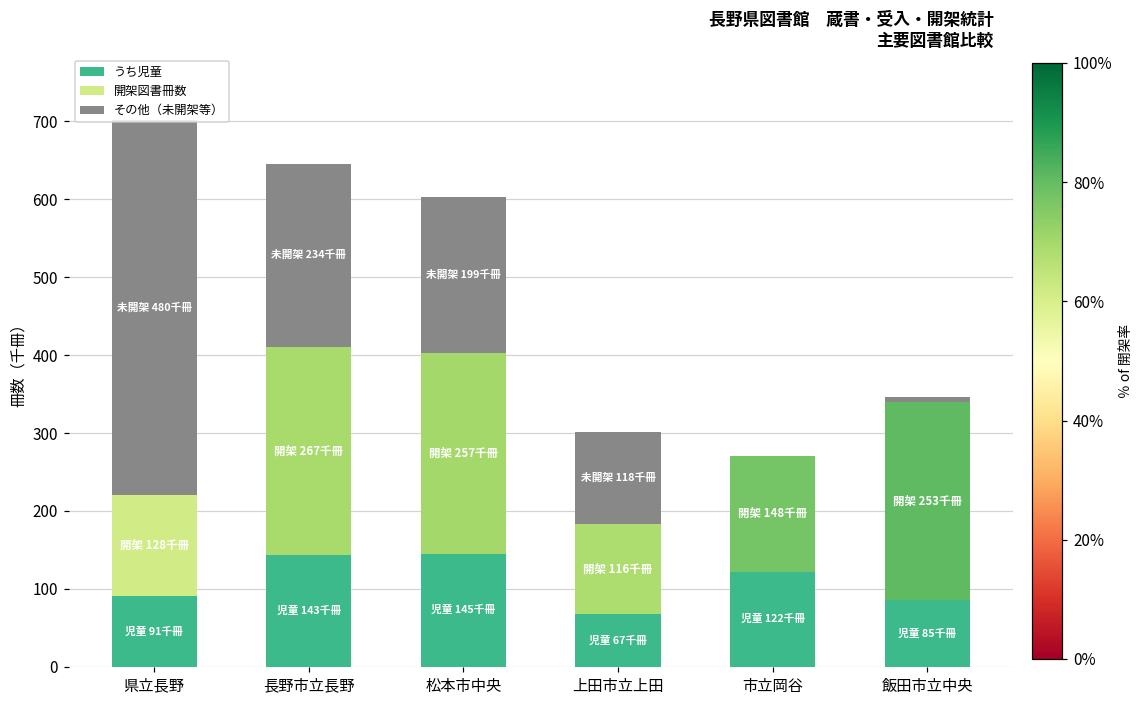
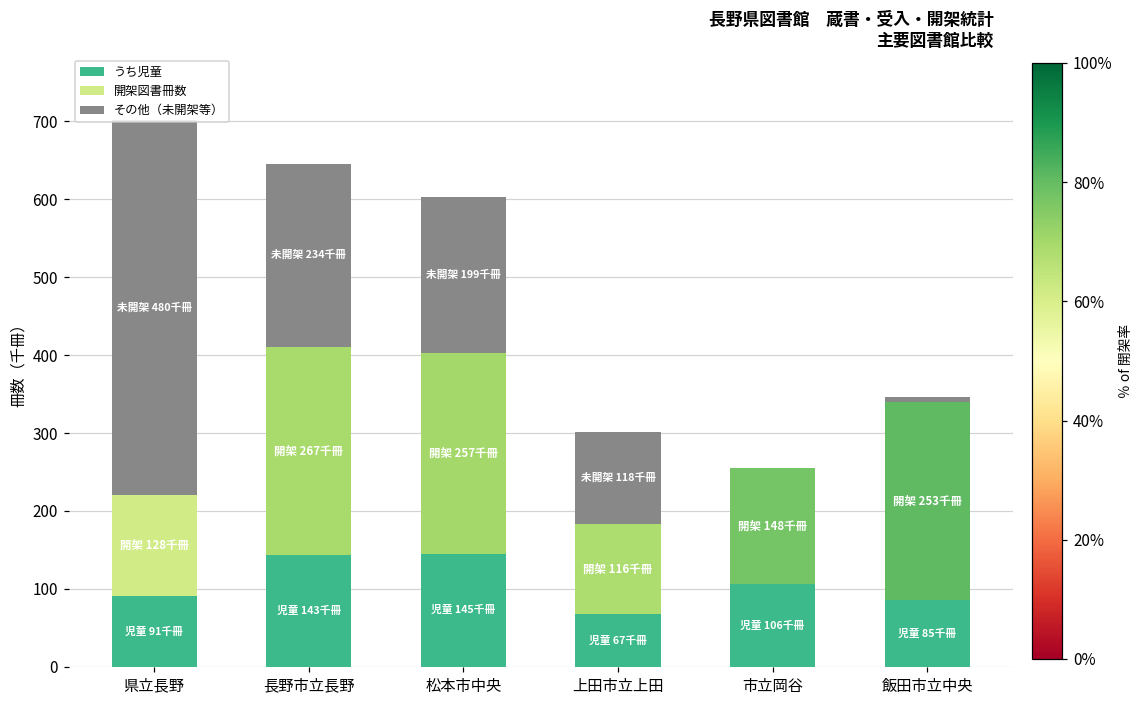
  {
    "うち児童": {
      "県立長野": 91,
      "長野市立長野": 143,
      "松本市中央": 145,
      "上田市立上田": 67,
-     "市立岡谷": 122
+     "市立岡谷": 106
    },
    "開架図書冊数": {
      "上田市立上田": 116,
      "飯田市立中央": 253
    },
    "その他（未開架等）": {
      "松本市中央": 199,
      "上田市立上田": 118
    }
  }
